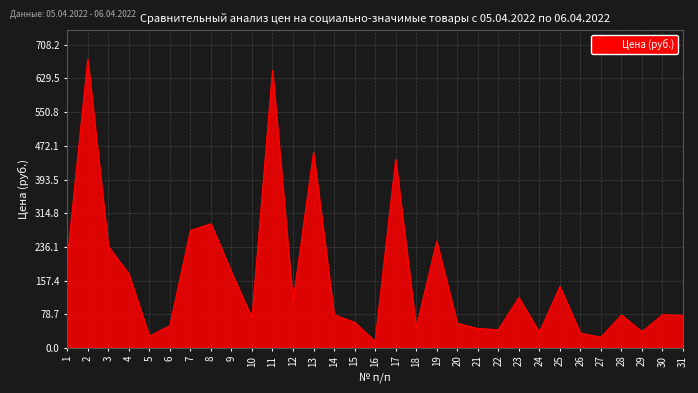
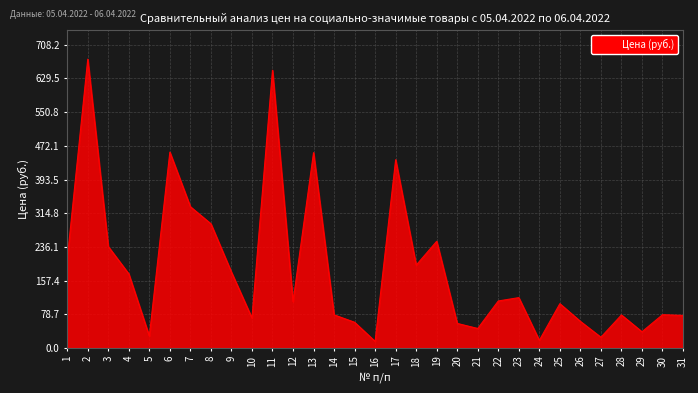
  {
    "1": 210,
    "2": 670,
    "3": 240,
    "4": 170,
    "5": 30,
-   "6": 50,
-   "7": 270,
+   "6": 460,
+   "7": 330,
    "8": 290,
    "9": 180,
    "10": 70,
    "11": 650,
    "12": 110,
    "13": 460,
    "14": 80,
    "15": 60,
    "16": 20,
    "17": 440,
-   "18": 50,
+   "18": 190,
    "19": 250,
    "20": 60,
    "21": 50,
-   "22": 40,
+   "22": 110,
    "23": 120,
-   "24": 40,
-   "25": 140,
-   "26": 30,
+   "24": 20,
+   "25": 100,
+   "26": 60,
    "27": 20,
    "28": 80,
    "29": 40,
    "30": 80,
    "31": 80
  }
